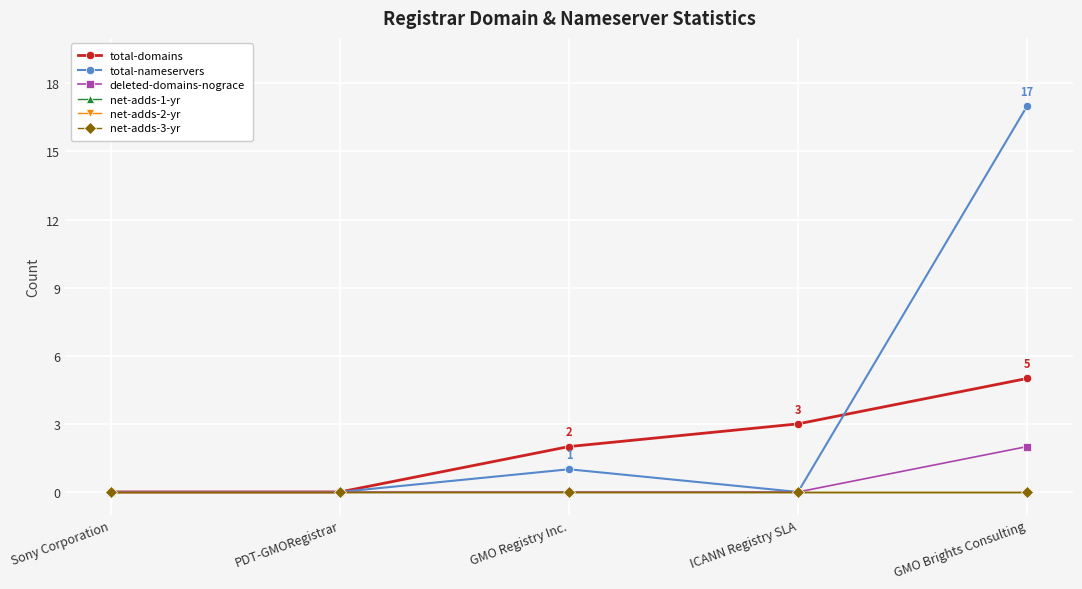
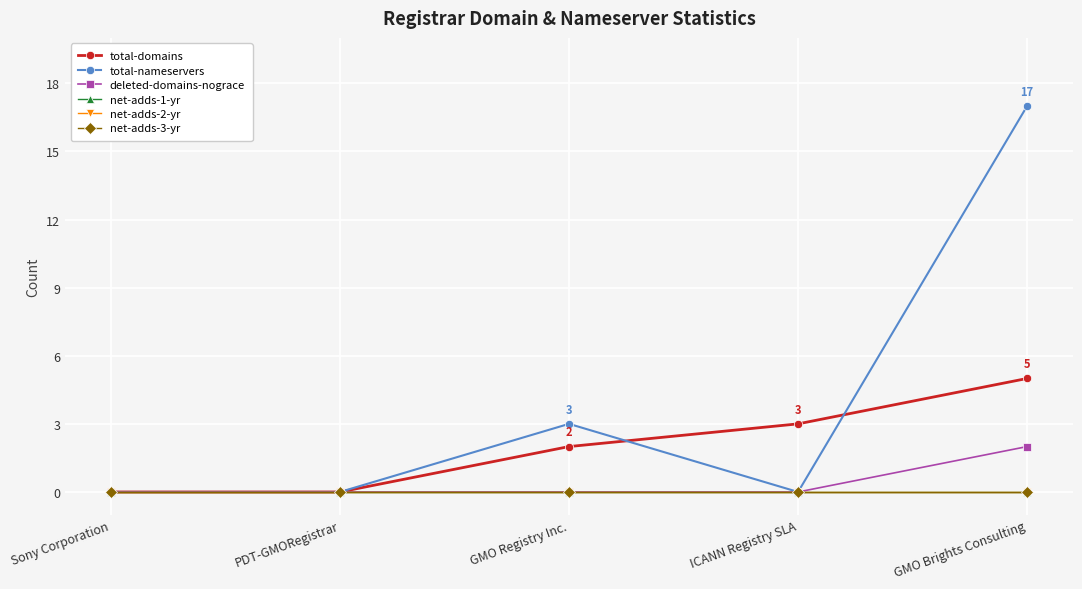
  {
    "total-domains": {
      "ICANN Registry SLA": 3,
      "GMO Brights Consulting": 5
    },
    "total-nameservers": {
-     "GMO Registry Inc.": 1,
+     "GMO Registry Inc.": 3,
      "GMO Brights Consulting": 17
    },
    "deleted-domains-nograce": {
      "GMO Brights Consulting": 2.0
    },
    "net-adds-3-yr": {
      "GMO Brights Consulting": 0.0
    }
  }
